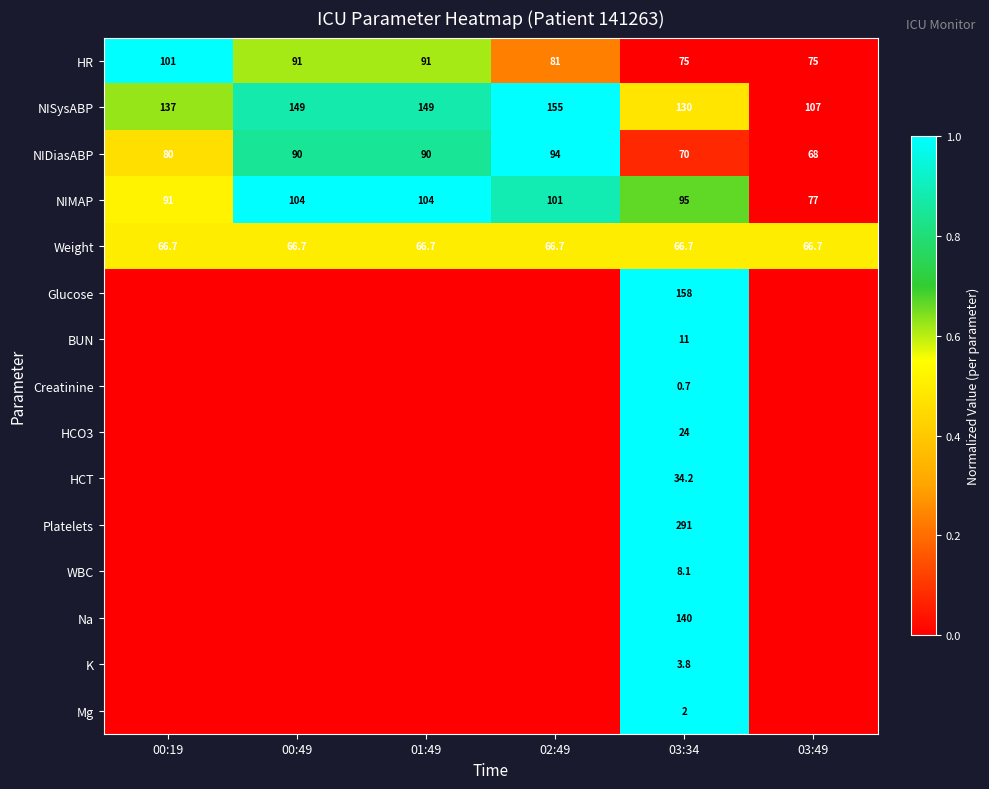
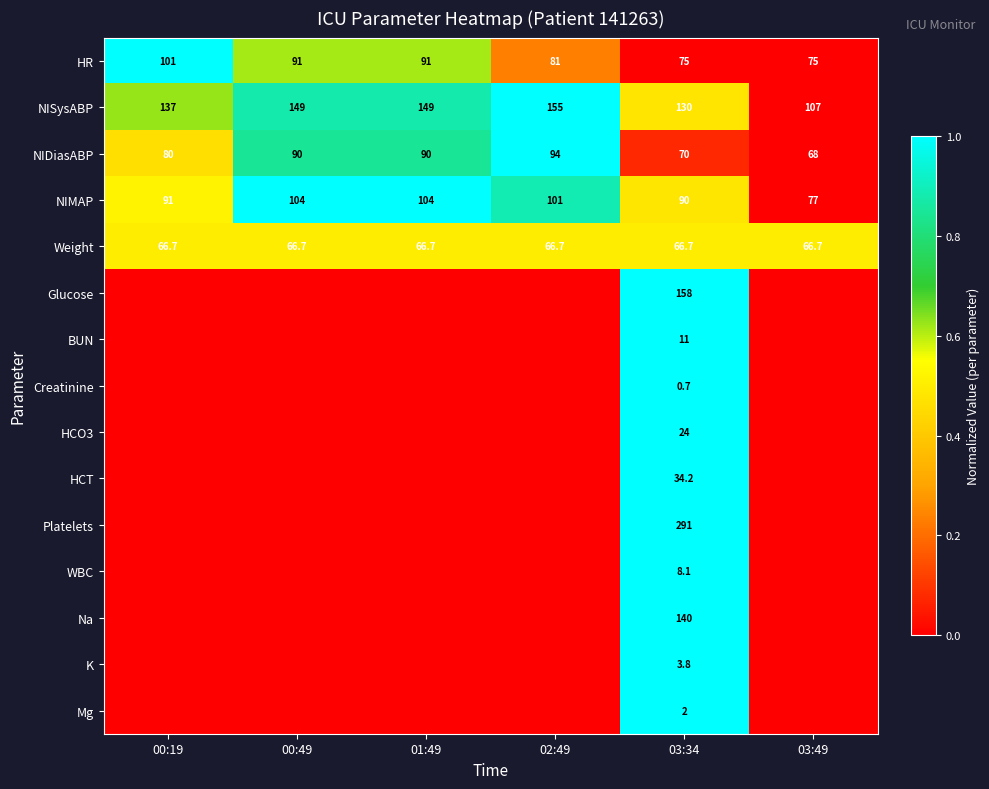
  {
    "HR": {
      "00:19": 101,
      "00:49": 91,
      "01:49": 91,
      "02:49": 81,
      "03:34": 75,
      "03:49": 75
    },
    "NISysABP": {
      "00:19": 137,
      "00:49": 149,
      "01:49": 149,
      "02:49": 155,
      "03:34": 130,
      "03:49": 107
    },
    "NIDiasABP": {
      "00:19": 80,
      "00:49": 90,
      "01:49": 90,
      "02:49": 94,
      "03:34": 70,
      "03:49": 68
    },
    "NIMAP": {
      "00:19": 91,
      "00:49": 104,
      "01:49": 104,
      "02:49": 101,
-     "03:34": 95,
+     "03:34": 90,
      "03:49": 77
    },
    "Weight": {
      "00:19": 66.7,
      "00:49": 66.7,
      "01:49": 66.7,
      "02:49": 66.7,
      "03:34": 66.7,
      "03:49": 66.7
    },
    "Glucose": {
      "03:34": 158
    },
    "BUN": {
      "03:34": 11
    },
    "Creatinine": {
      "03:34": 0.7
    },
    "HCO3": {
      "03:34": 24
    },
    "HCT": {
      "03:34": 34.2
    },
    "Platelets": {
      "03:34": 291
    },
    "WBC": {
      "03:34": 8.1
    },
    "Na": {
      "03:34": 140
    },
    "K": {
      "03:34": 3.8
    },
    "Mg": {
      "03:34": 2
    }
  }
